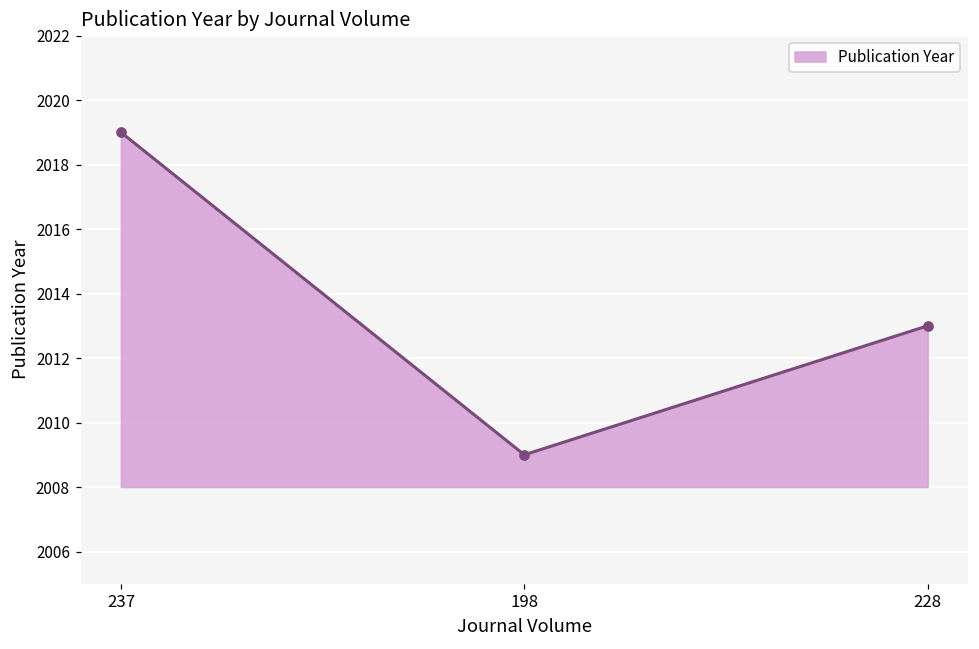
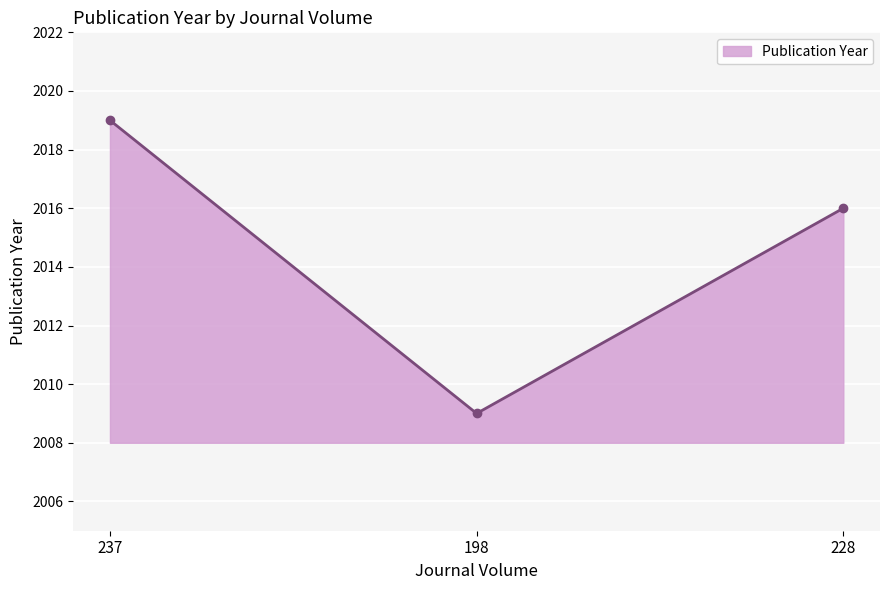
  {
    "237": 2019,
    "198": 2009,
-   "228": 2013
+   "228": 2016
  }
